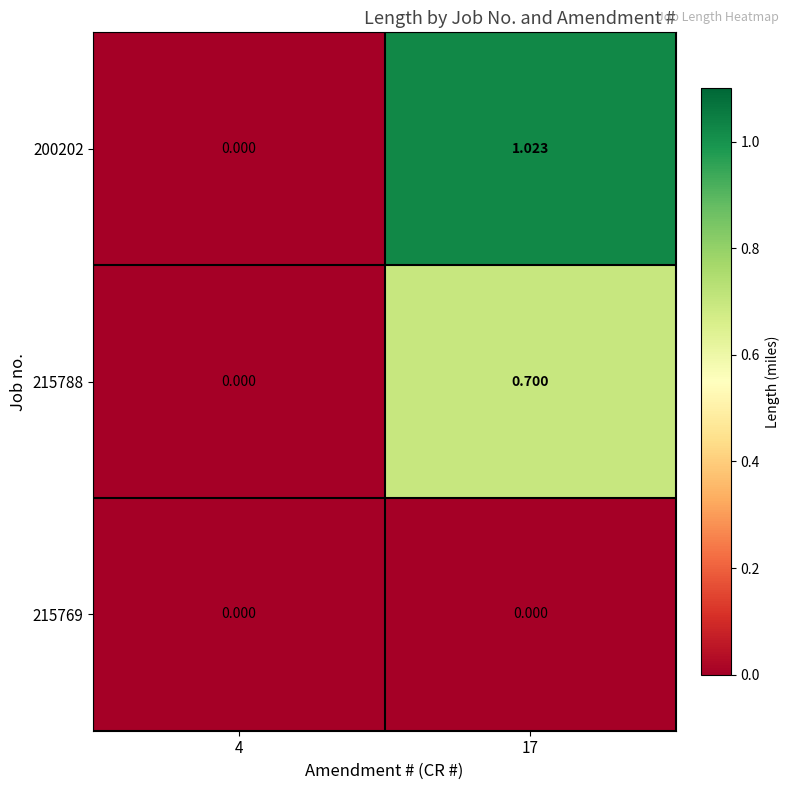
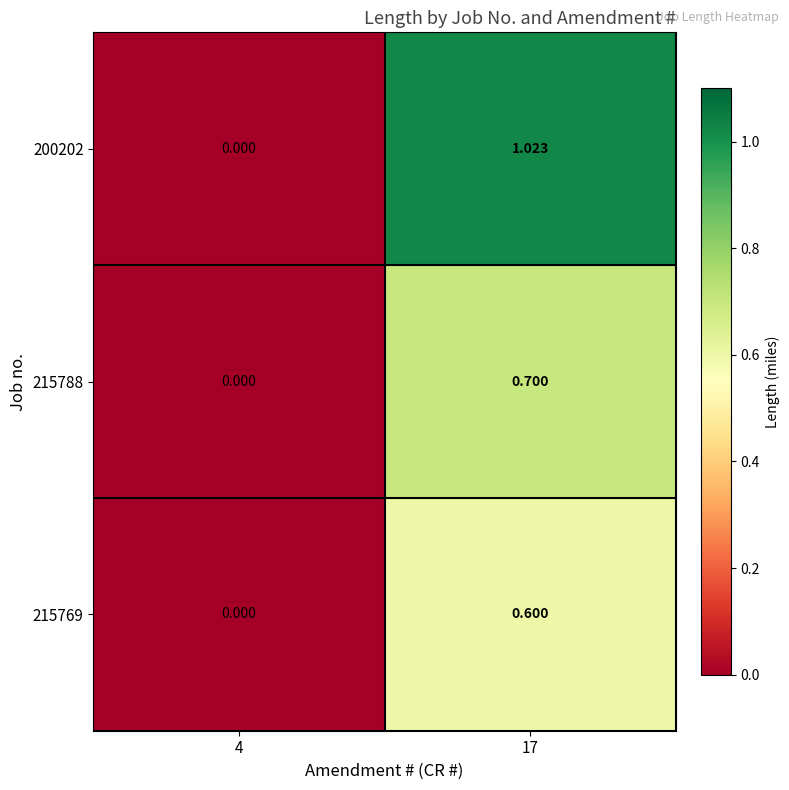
  {
    "200202": {
      "4": 0.000,
      "17": 1.023
    },
    "215788": {
      "4": 0.000,
      "17": 0.700
    },
    "215769": {
      "4": 0.000,
-     "17": 0.000
+     "17": 0.600
    }
  }
